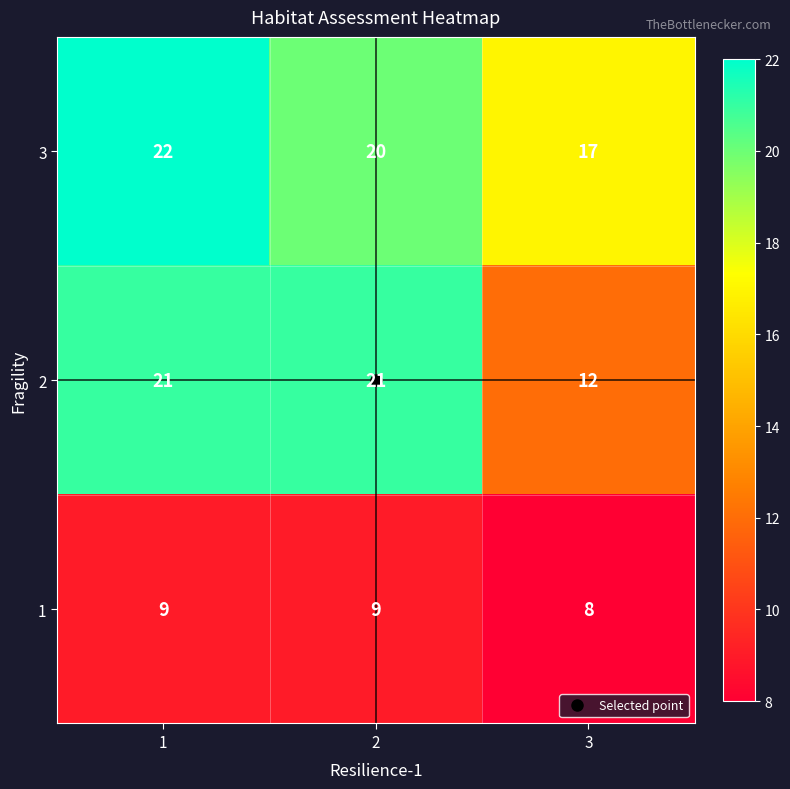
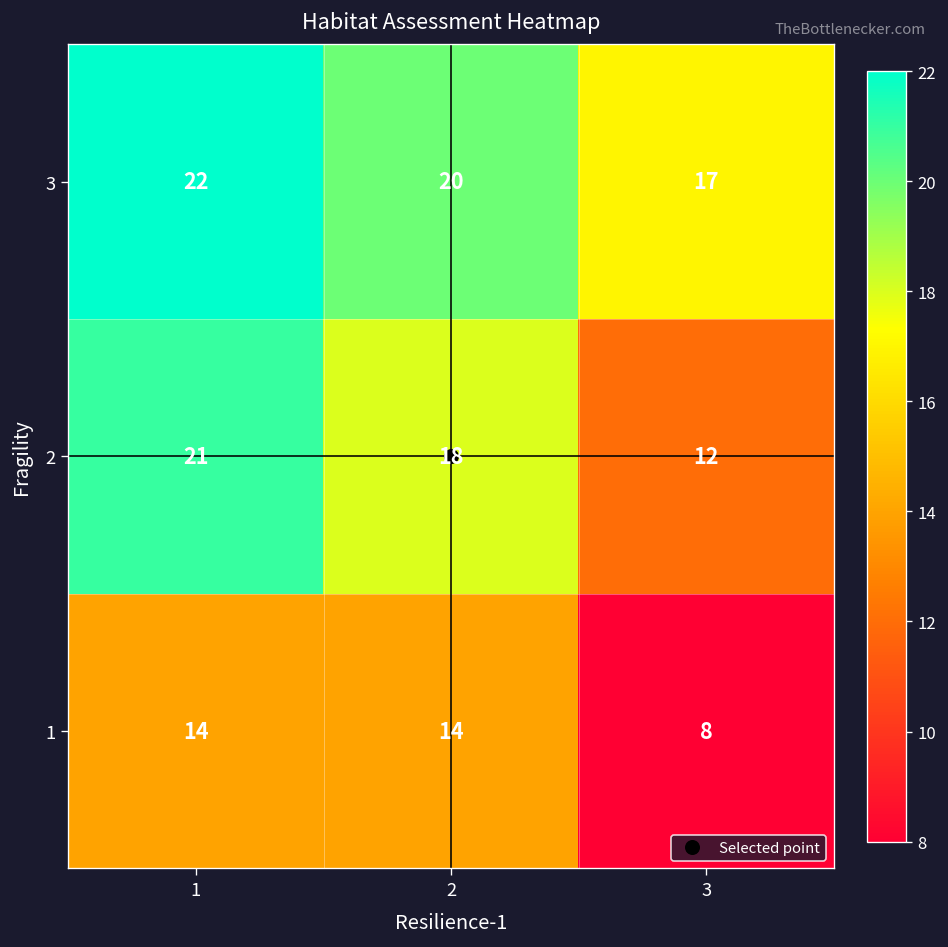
  {
    "3": {
      "1": 22,
      "2": 20,
      "3": 17
    },
    "2": {
      "1": 21,
-     "2": 21,
+     "2": 18,
      "3": 12
    },
    "1": {
-     "1": 9,
-     "2": 9,
+     "1": 14,
+     "2": 14,
      "3": 8
    }
  }
